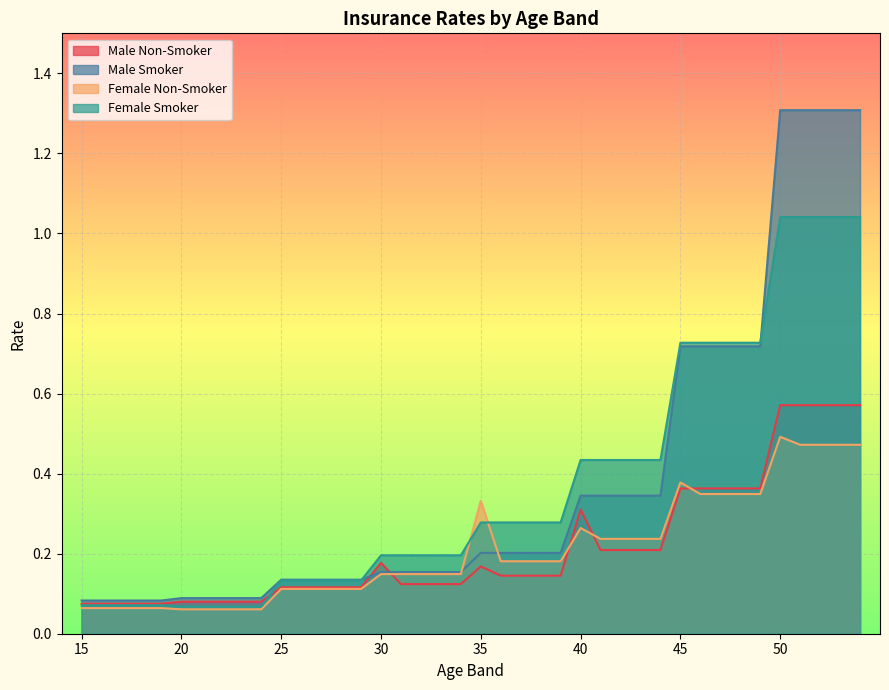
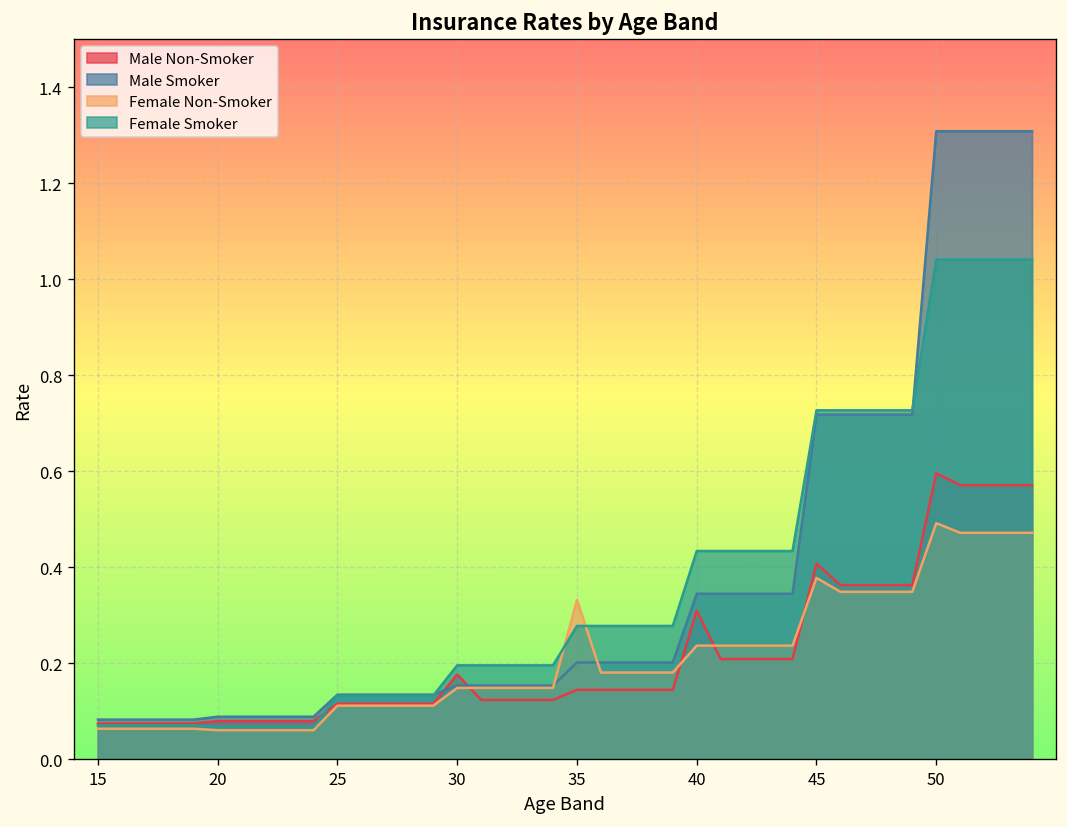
  {
    "Male Non-Smoker": {
      "20": 0.08,
      "30": 0.18,
-     "35": 0.17,
+     "35": 0.15,
      "40": 0.31,
-     "45": 0.36,
-     "50": 0.57
+     "45": 0.41,
+     "50": 0.60
    },
    "Female Non-Smoker": {
      "15": 0.06,
      "20": 0.06,
      "35": 0.33,
-     "40": 0.26,
+     "40": 0.24,
      "45": 0.38,
      "50": 0.49
    }
  }
